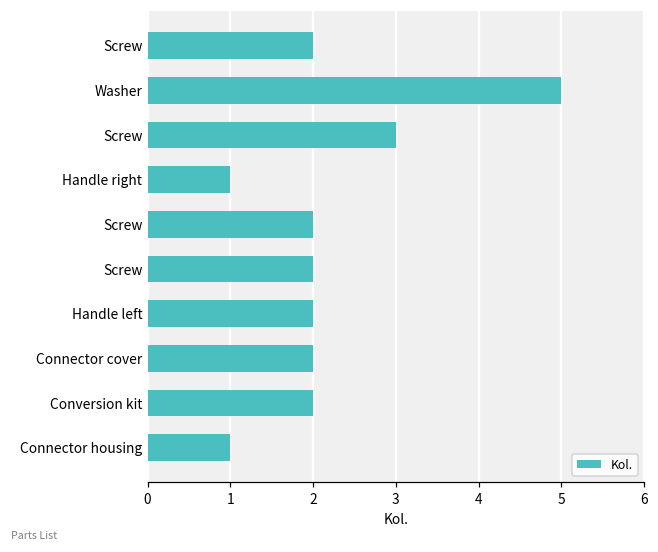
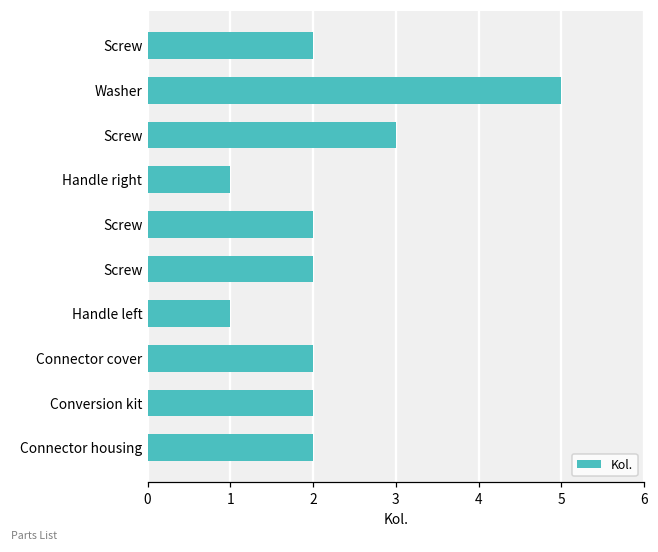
  {
    "Washer": 5,
    "Handle right": 1,
-   "Handle left": 2,
+   "Handle left": 1,
    "Connector cover": 2,
    "Conversion kit": 2,
-   "Connector housing": 1
+   "Connector housing": 2
  }
